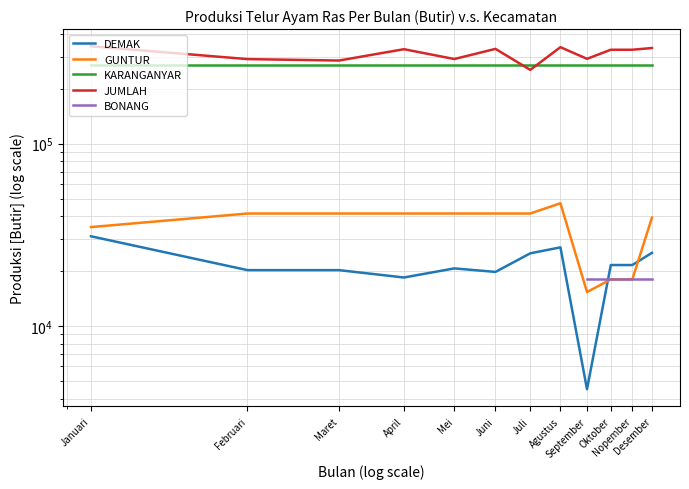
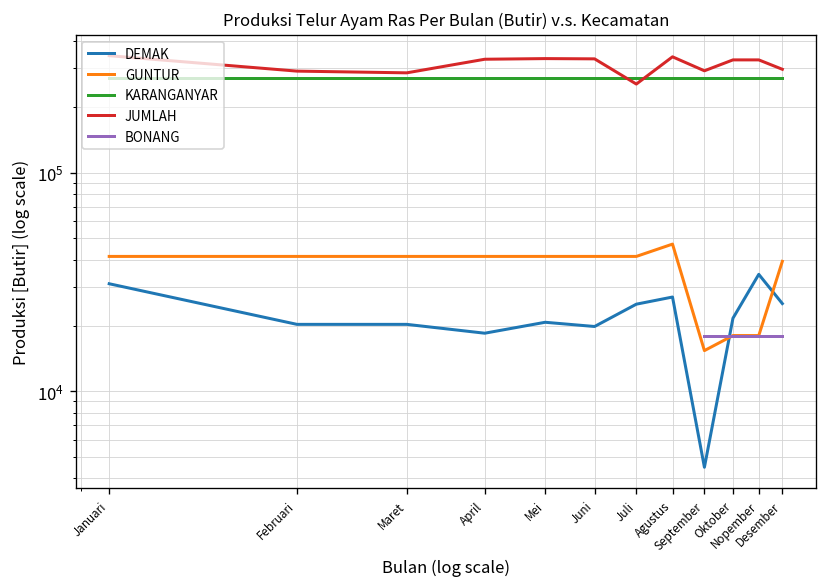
  {
    "DEMAK": {
      "Januari": 31000,
      "Februari": 20000,
      "Maret": 20000,
      "April": 18000,
      "Mei": 21000,
      "Juni": 20000,
      "Juli": 25000,
      "Agustus": 27000,
      "September": 4500,
      "Oktober": 22000,
-     "Nopember": 22000,
+     "Nopember": 34000,
      "Desember": 25000
    },
    "GUNTUR": {
-     "Januari": 35000,
+     "Januari": 41000,
      "Februari": 41000,
      "Maret": 41000,
      "April": 41000,
      "Mei": 41000,
      "Juni": 41000,
      "Juli": 41000,
      "Agustus": 47000,
      "September": 15000,
      "Desember": 39000
    },
    "KARANGANYAR": {
      "Februari": 270000,
      "Maret": 270000,
      "April": 270000,
      "Mei": 270000,
      "Juni": 270000,
      "Juli": 270000,
      "Agustus": 270000,
      "September": 270000,
      "Oktober": 270000,
      "Nopember": 270000,
      "Desember": 270000
    },
    "JUMLAH": {
      "Februari": 290000,
      "Maret": 290000,
      "April": 330000,
-     "Mei": 290000,
+     "Mei": 330000,
      "Juni": 330000,
      "Juli": 250000,
      "Agustus": 340000,
      "September": 290000,
      "Oktober": 330000,
      "Nopember": 330000,
-     "Desember": 330000
+     "Desember": 300000
    },
    "BONANG": {
      "September": 18000,
      "Desember": 18000
    }
  }
